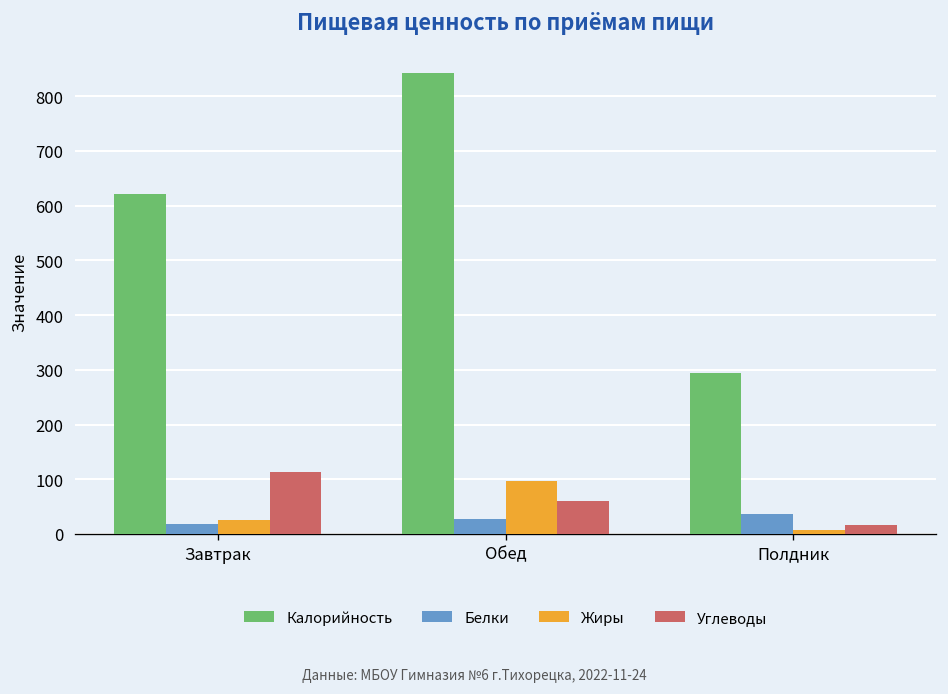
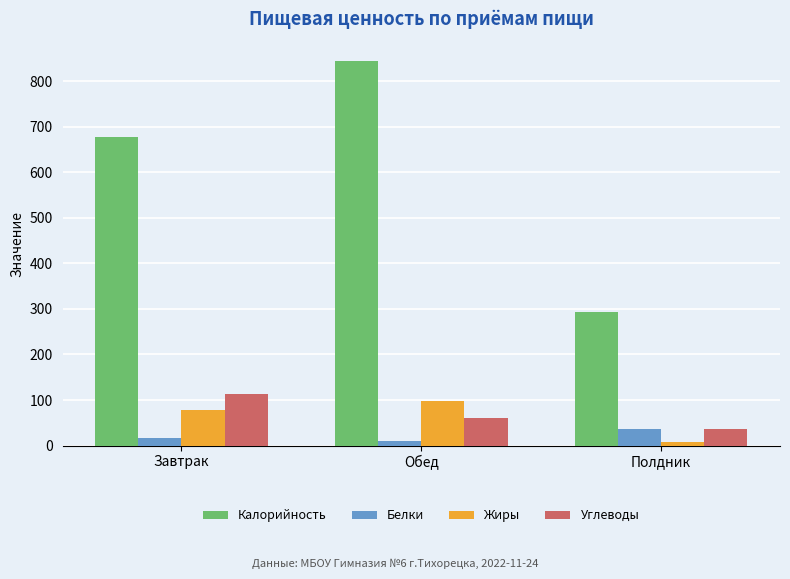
  {
    "Калорийность": {
-     "Завтрак": 620,
+     "Завтрак": 680,
      "Обед": 840,
      "Полдник": 290
    },
    "Белки": {
      "Завтрак": 20,
-     "Обед": 30,
+     "Обед": 10,
      "Полдник": 40
    },
    "Жиры": {
-     "Завтрак": 30,
+     "Завтрак": 80,
      "Обед": 100,
      "Полдник": 10
    },
    "Углеводы": {
      "Завтрак": 110,
      "Обед": 60,
-     "Полдник": 20
+     "Полдник": 40
    }
  }
